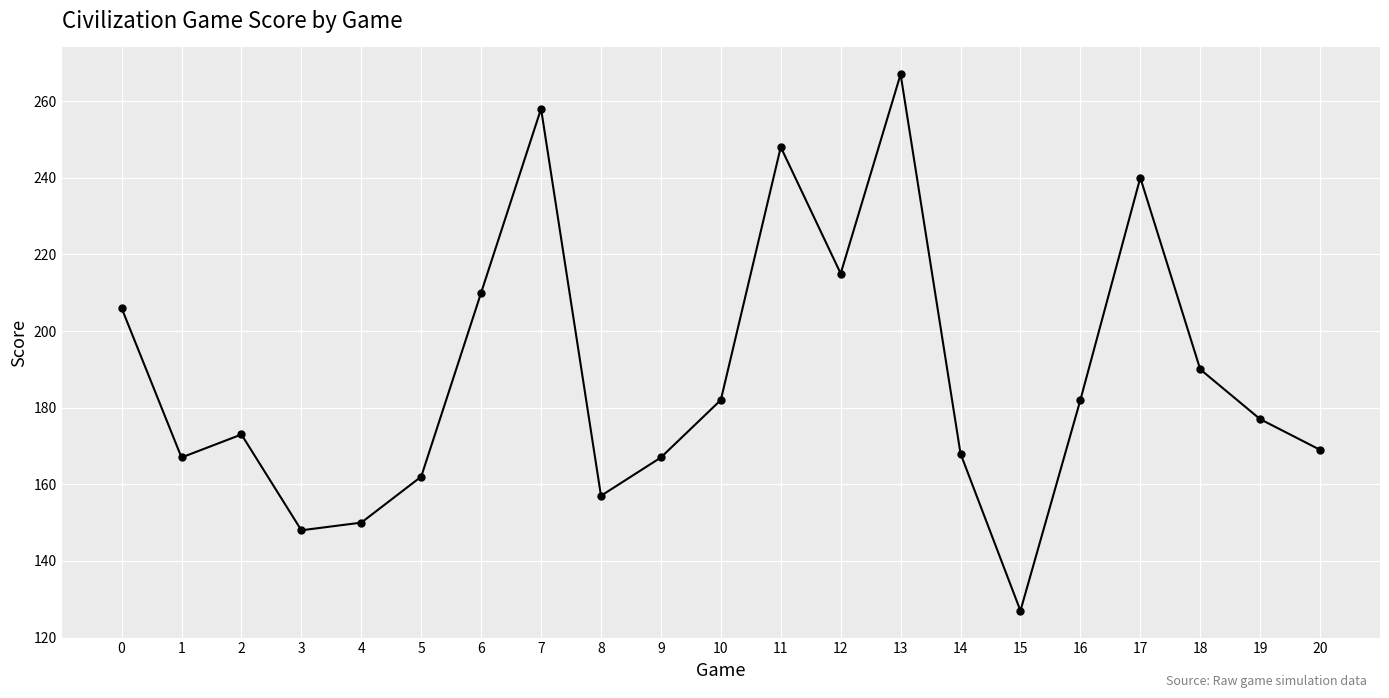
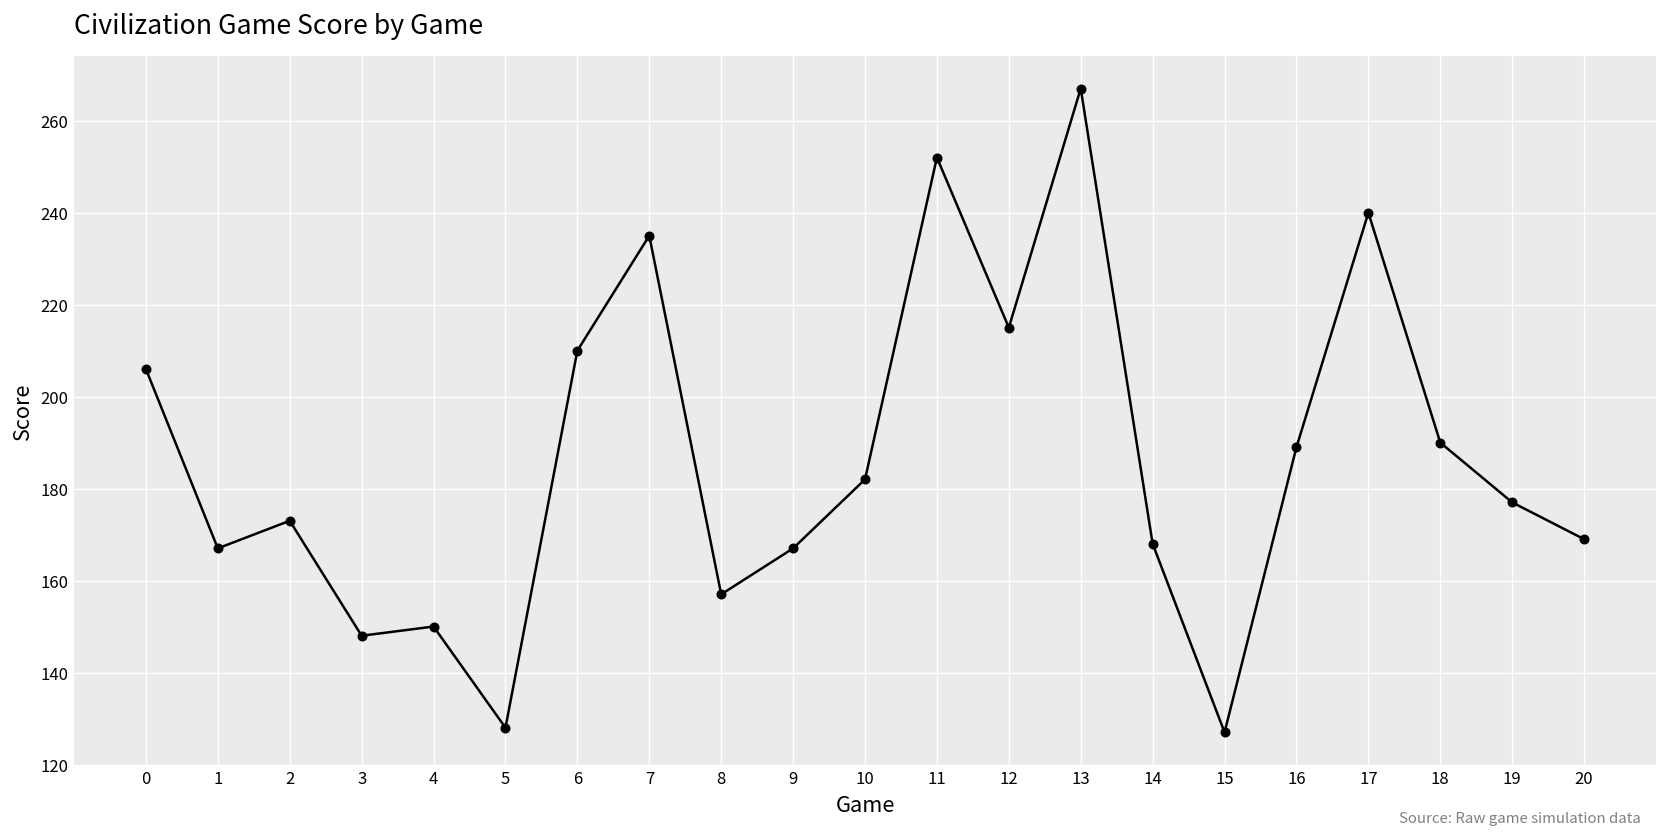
  {
    "0": 206,
    "1": 167,
    "2": 173,
    "3": 148,
    "4": 150,
-   "5": 162,
+   "5": 128,
    "6": 210,
-   "7": 258,
+   "7": 235,
    "8": 157,
    "9": 167,
    "10": 182,
-   "11": 248,
+   "11": 252,
    "12": 215,
    "13": 267,
    "14": 168,
    "15": 127,
-   "16": 182,
+   "16": 189,
    "17": 240,
    "18": 190,
    "19": 177,
    "20": 169
  }
